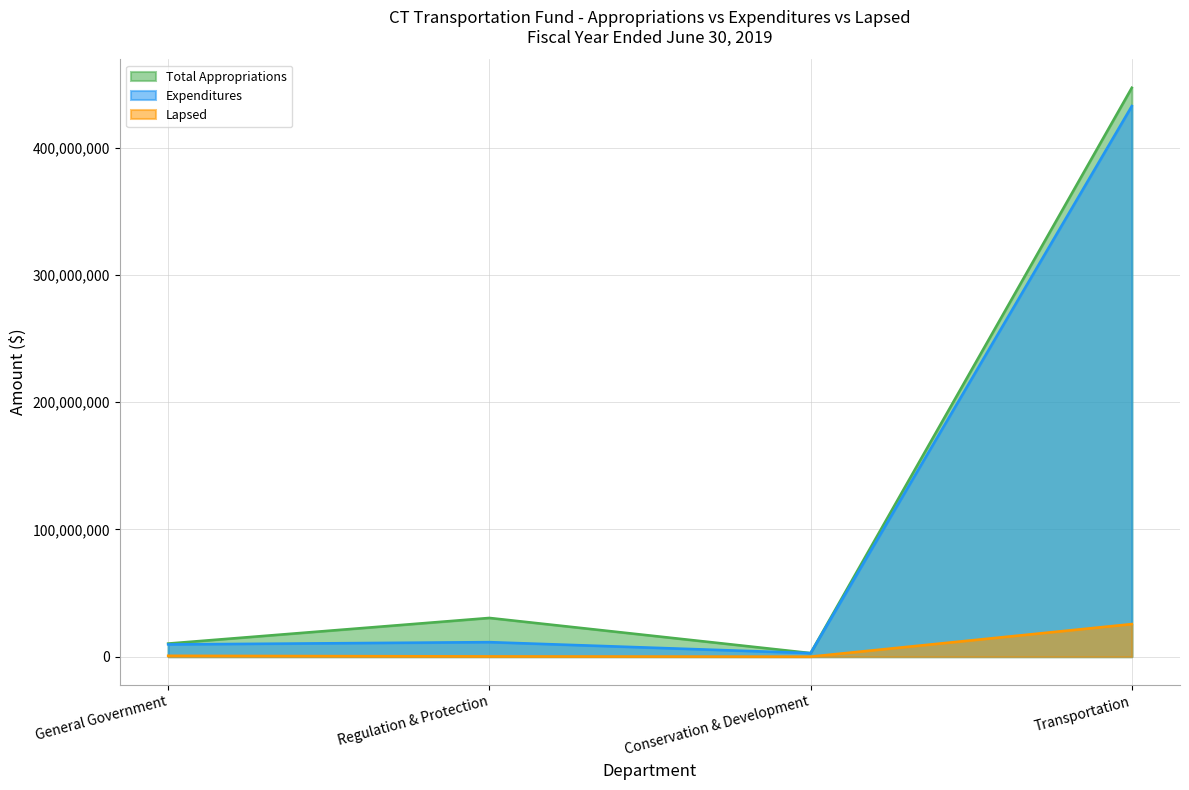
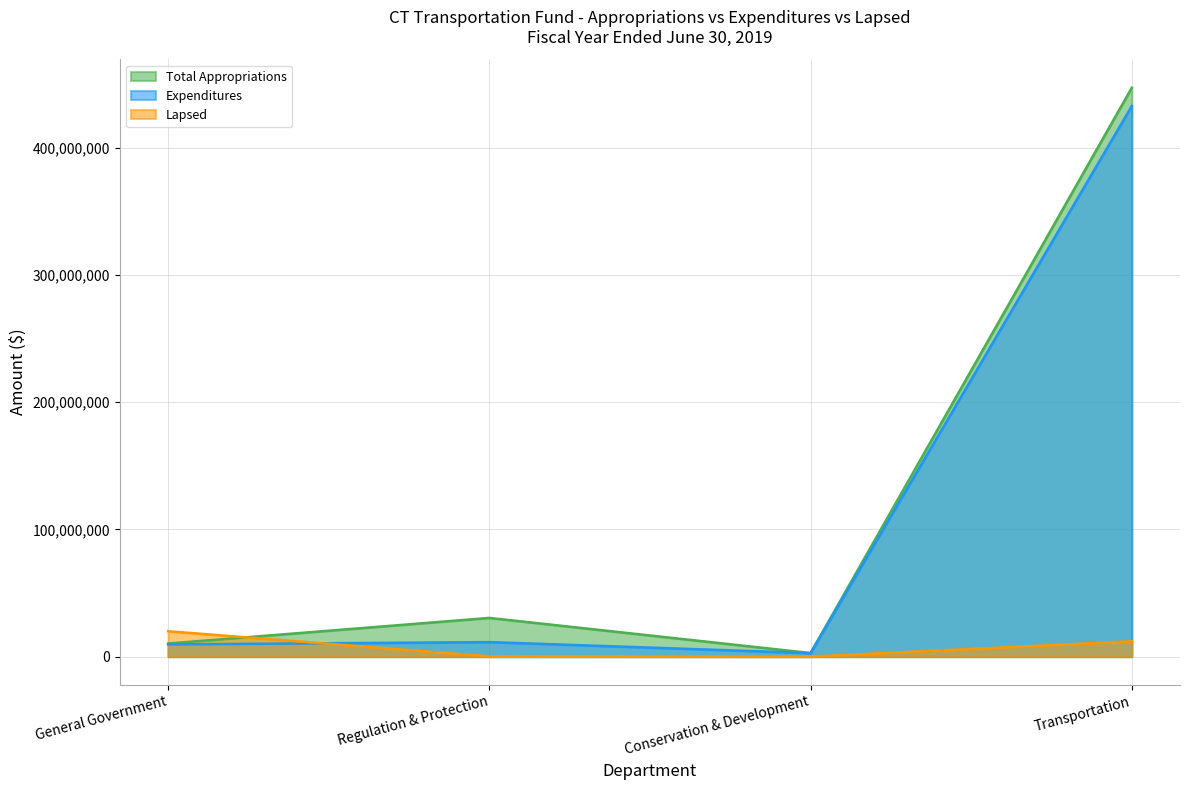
  {
    "Total Appropriations": {
      "Regulation & Protection": "30,000,000",
      "Transportation": "447,000,000"
    },
    "Expenditures": {
      "Regulation & Protection": "11,000,000",
      "Transportation": "433,000,000"
    },
    "Lapsed": {
-     "General Government": "1,000,000",
+     "General Government": "20,000,000",
      "Regulation & Protection": "0",
      "Conservation & Development": "0",
-     "Transportation": "26,000,000"
+     "Transportation": "12,000,000"
    }
  }
